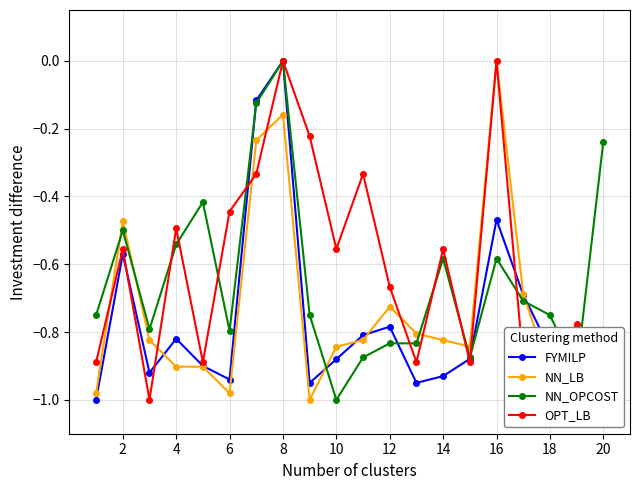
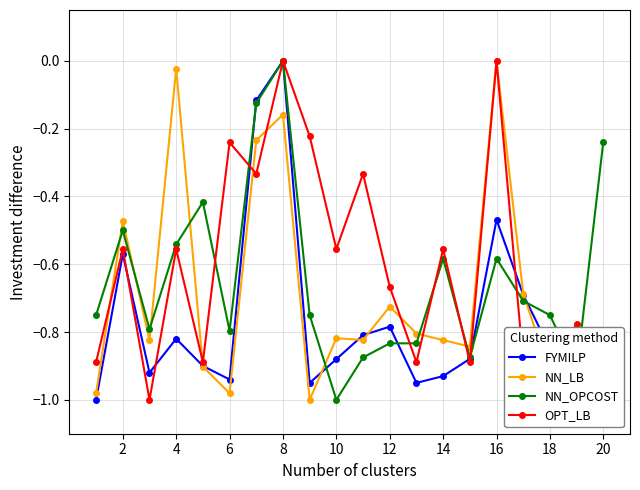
  {
    "FYMILP": {
      "2": -0.57,
      "4": -0.82,
      "6": -0.94,
      "10": -0.88,
      "12": -0.78,
      "14": -0.93,
      "16": -0.47
    },
    "NN_LB": {
      "2": -0.47,
-     "4": -0.90,
+     "4": -0.02,
      "6": -0.98,
      "8": -0.16,
-     "10": -0.84,
+     "10": -0.82,
      "12": -0.73,
      "14": -0.82
    },
    "NN_OPCOST": {
      "2": -0.50,
      "4": -0.54,
      "6": -0.80,
      "10": -1.00,
      "12": -0.83,
      "14": -0.58,
      "16": -0.58,
      "18": -0.75,
      "20": -0.24
    },
    "OPT_LB": {
      "2": -0.56,
-     "4": -0.49,
-     "6": -0.44,
+     "4": -0.56,
+     "6": -0.24,
      "10": -0.56,
      "12": -0.67,
      "14": -0.56
    }
  }
